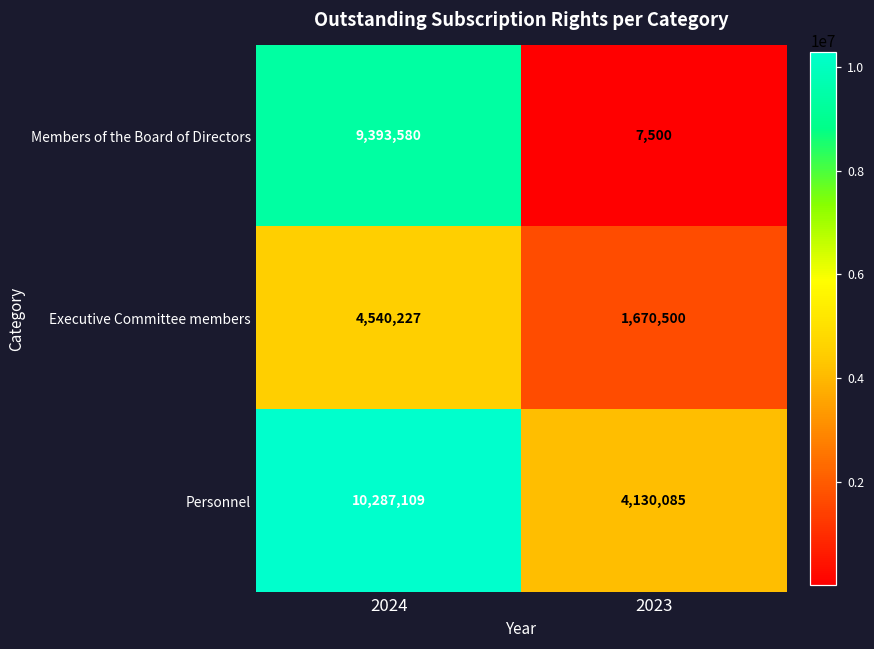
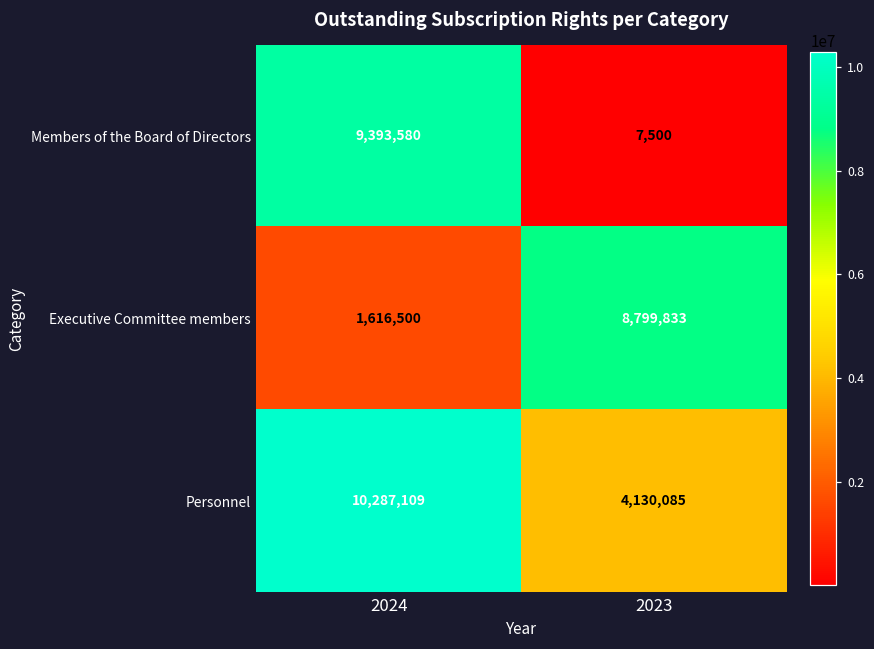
  {
    "Members of the Board of Directors": {
      "2024": "9,393,580",
      "2023": "7,500"
    },
    "Executive Committee members": {
-     "2024": "4,540,227",
-     "2023": "1,670,500"
+     "2024": "1,616,500",
+     "2023": "8,799,833"
    },
    "Personnel": {
      "2024": "10,287,109",
      "2023": "4,130,085"
    }
  }
